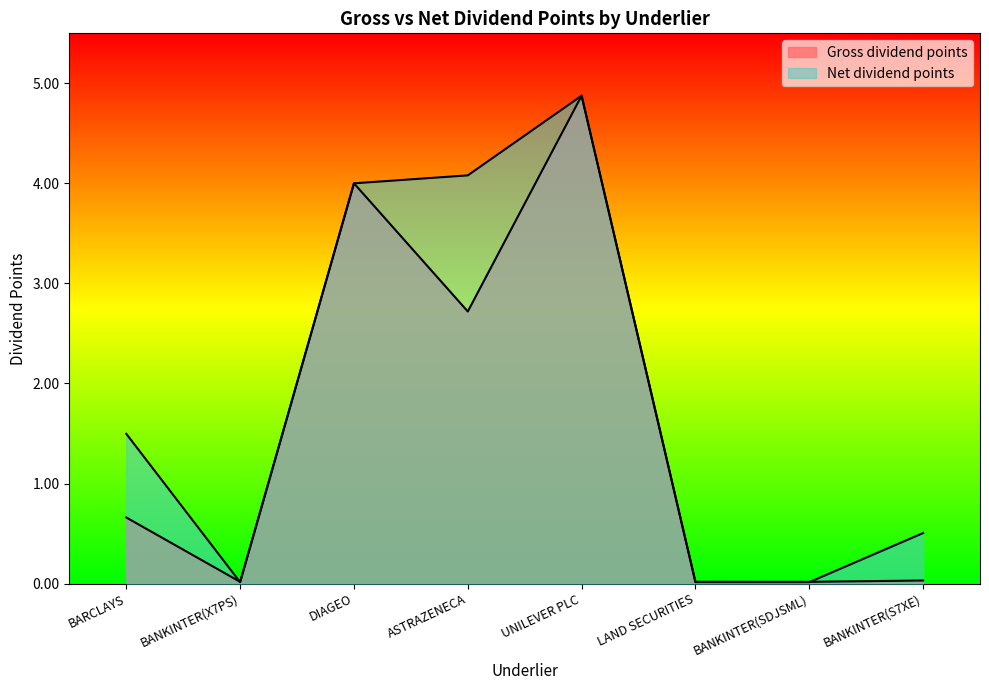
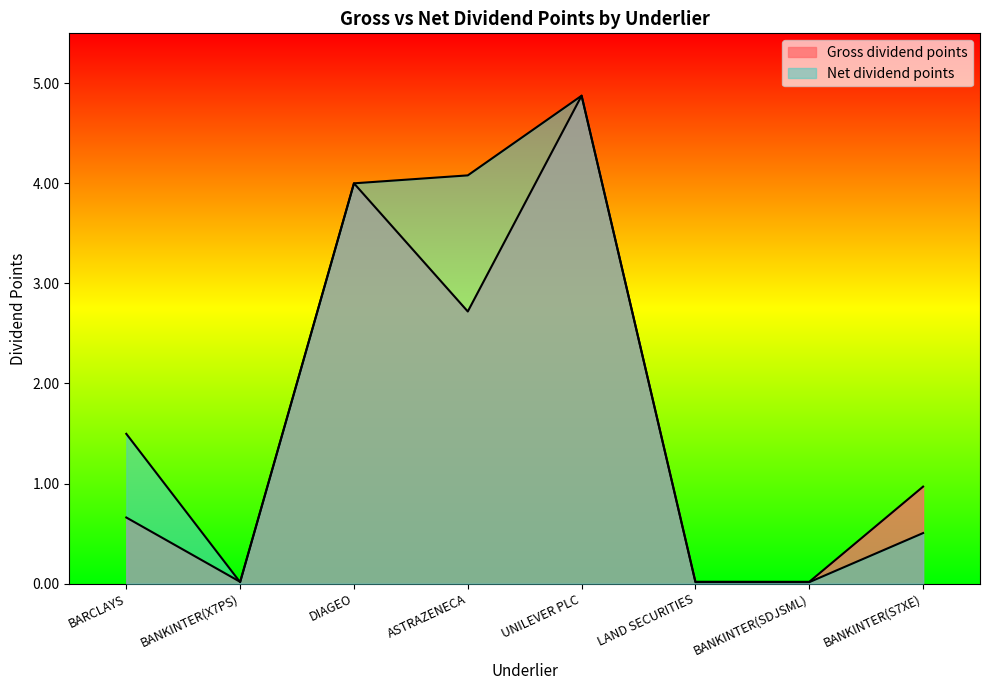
  {
    "Gross dividend points": {
      "BARCLAYS": 0.66,
      "ASTRAZENECA": 2.72,
-     "BANKINTER(S7XE)": 0.03
+     "BANKINTER(S7XE)": 0.97
    },
    "Net dividend points": {
      "BARCLAYS": 1.50,
      "ASTRAZENECA": 4.08,
      "BANKINTER(S7XE)": 0.51
    }
  }
